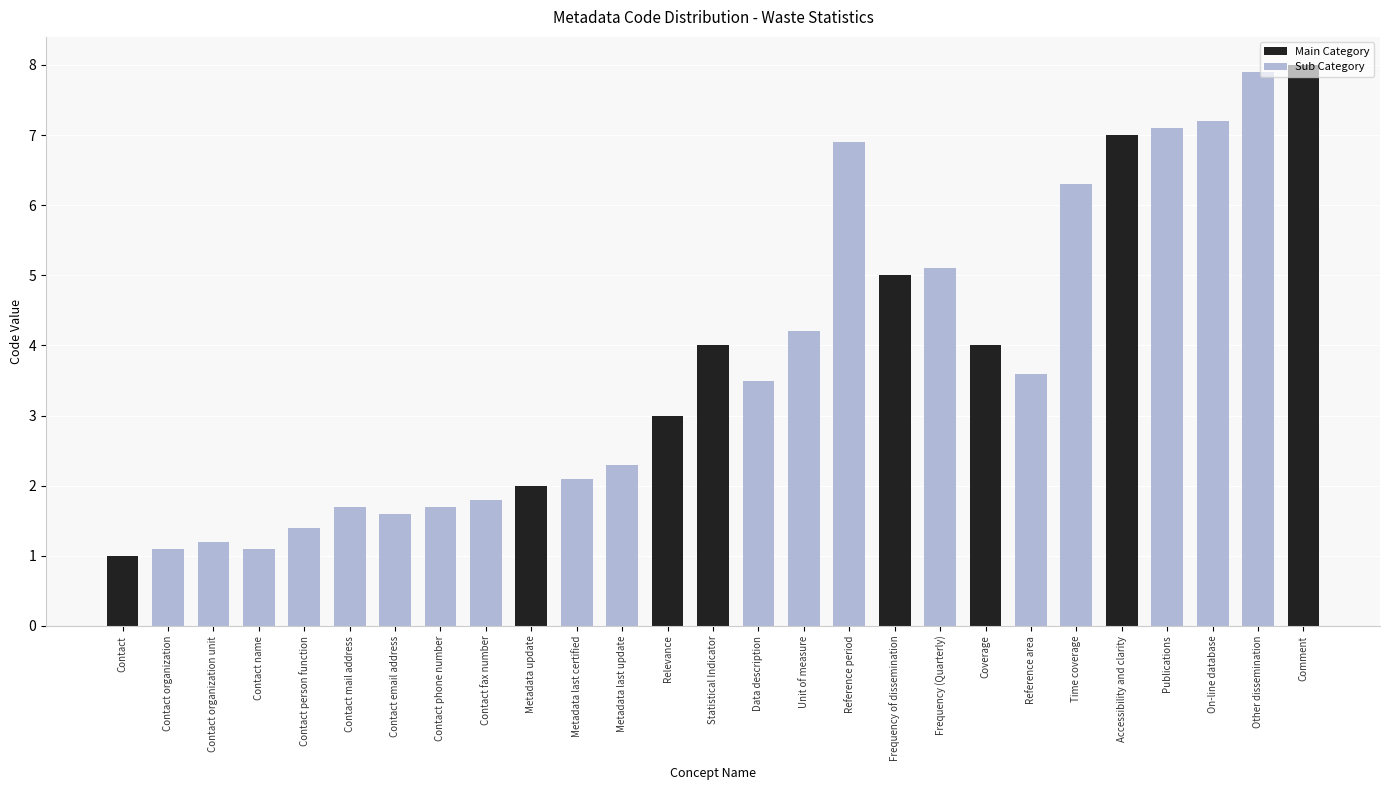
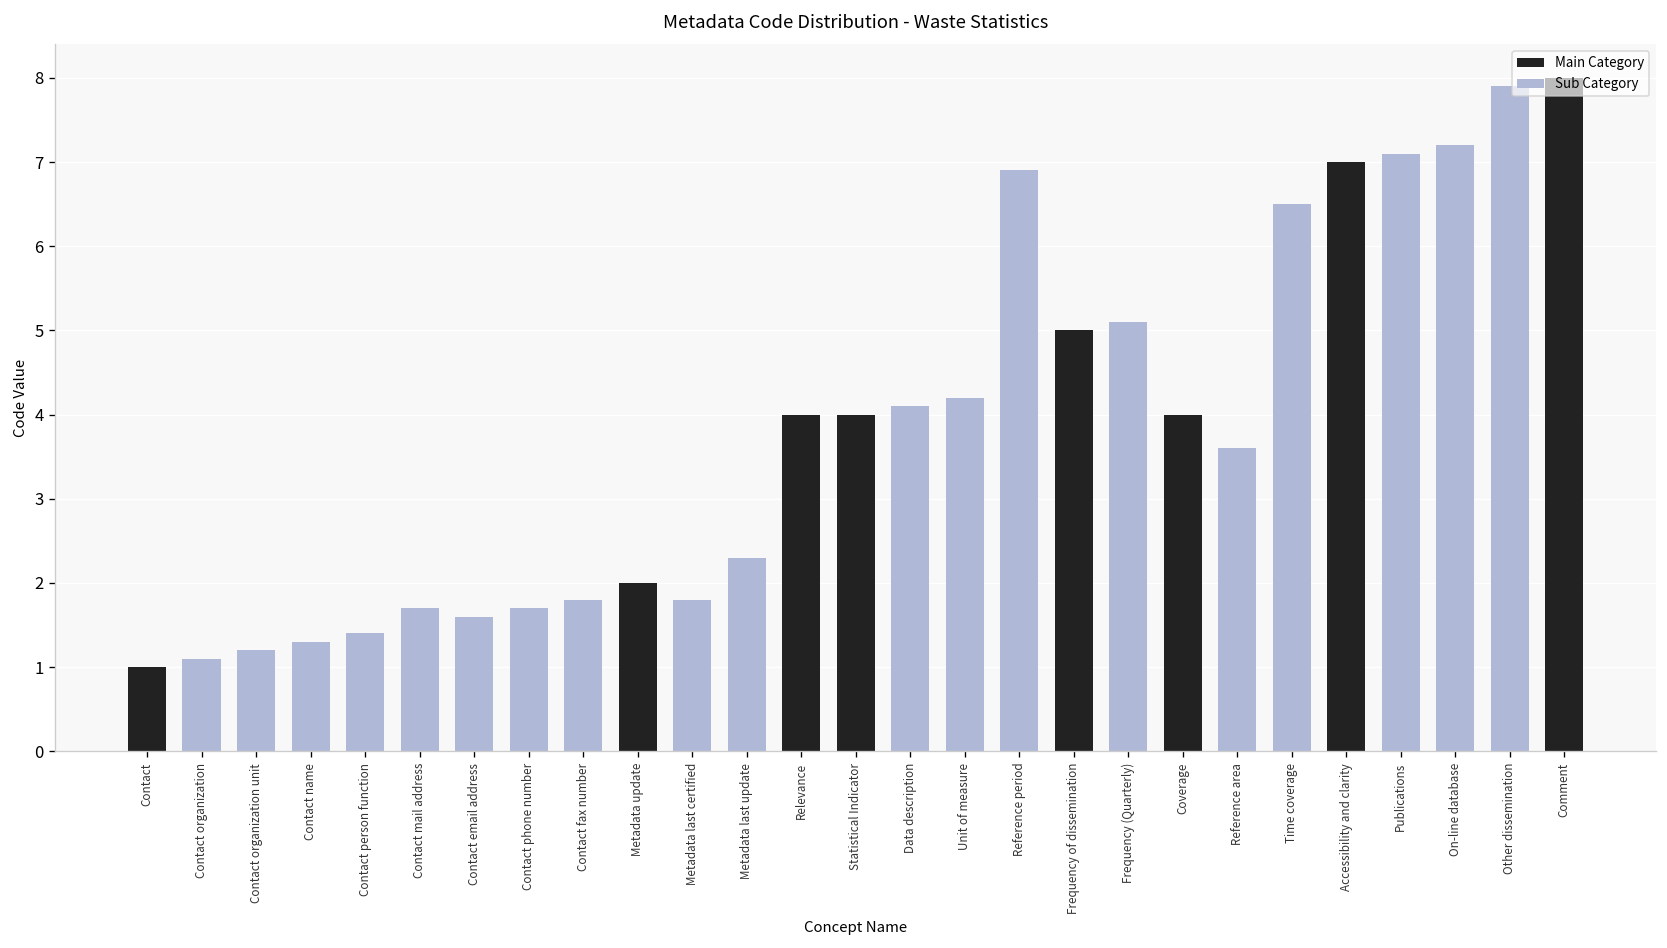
  {
    "Main Category": {
      "Contact": 1,
      "Metadata update": 2,
-     "Relevance": 3,
+     "Relevance": 4,
      "Statistical Indicator": 4,
      "Frequency of dissemination": 5,
      "Coverage": 4,
      "Accessibility and clarity": 7
    },
    "Sub Category": {
      "Contact organization": 1.1,
      "Contact organization unit": 1.2,
-     "Contact name": 1.1,
+     "Contact name": 1.3,
      "Contact person function": 1.4,
      "Contact mail address": 1.7,
      "Contact email address": 1.6,
      "Contact phone number": 1.7,
      "Contact fax number": 1.8,
-     "Metadata last certified": 2.1,
+     "Metadata last certified": 1.8,
      "Metadata last update": 2.3,
-     "Data description": 3.5,
+     "Data description": 4.1,
      "Unit of measure": 4.2,
      "Reference period": 6.9,
      "Frequency (Quarterly)": 5.1,
      "Reference area": 3.6,
-     "Time coverage": 6.3,
+     "Time coverage": 6.5,
      "Publications": 7.1,
      "On-line database": 7.2,
      "Other dissemination": 7.9
    }
  }
